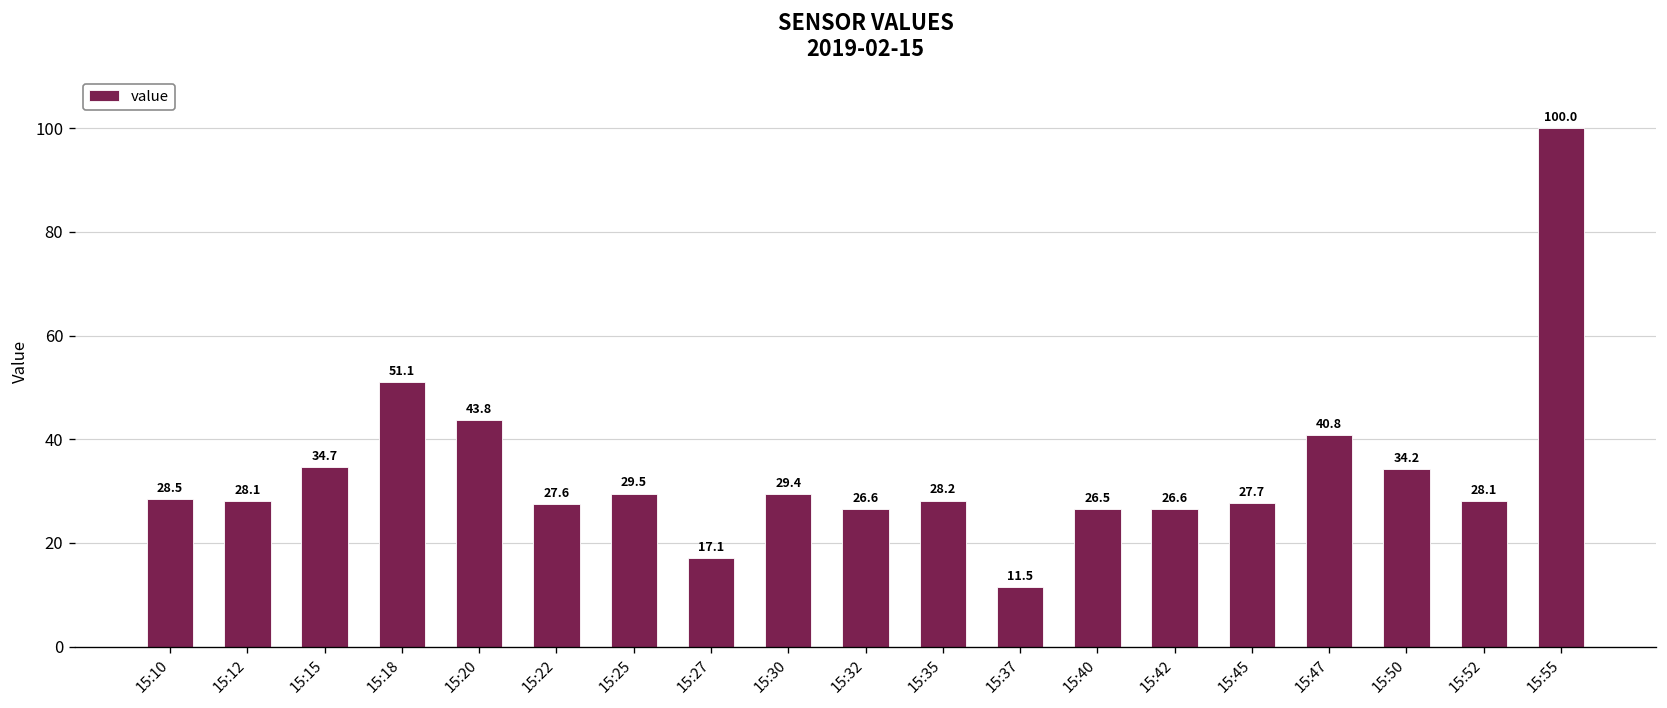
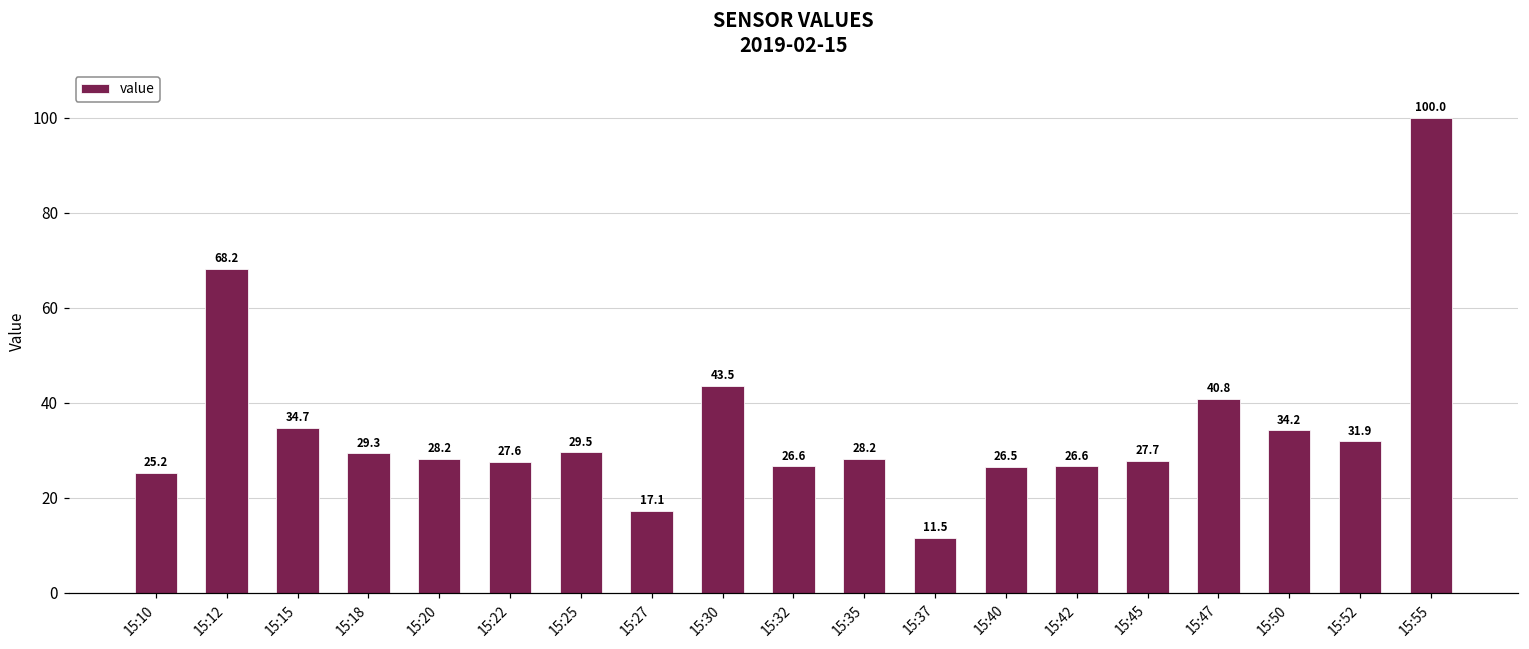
  {
-   "15:10": 28.5,
-   "15:12": 28.1,
+   "15:10": 25.2,
+   "15:12": 68.2,
    "15:15": 34.7,
-   "15:18": 51.1,
-   "15:20": 43.8,
+   "15:18": 29.3,
+   "15:20": 28.2,
    "15:22": 27.6,
    "15:25": 29.5,
    "15:27": 17.1,
-   "15:30": 29.4,
+   "15:30": 43.5,
    "15:32": 26.6,
    "15:35": 28.2,
    "15:37": 11.5,
    "15:40": 26.5,
    "15:42": 26.6,
    "15:45": 27.7,
    "15:47": 40.8,
    "15:50": 34.2,
-   "15:52": 28.1,
+   "15:52": 31.9,
    "15:55": 100.0
  }
